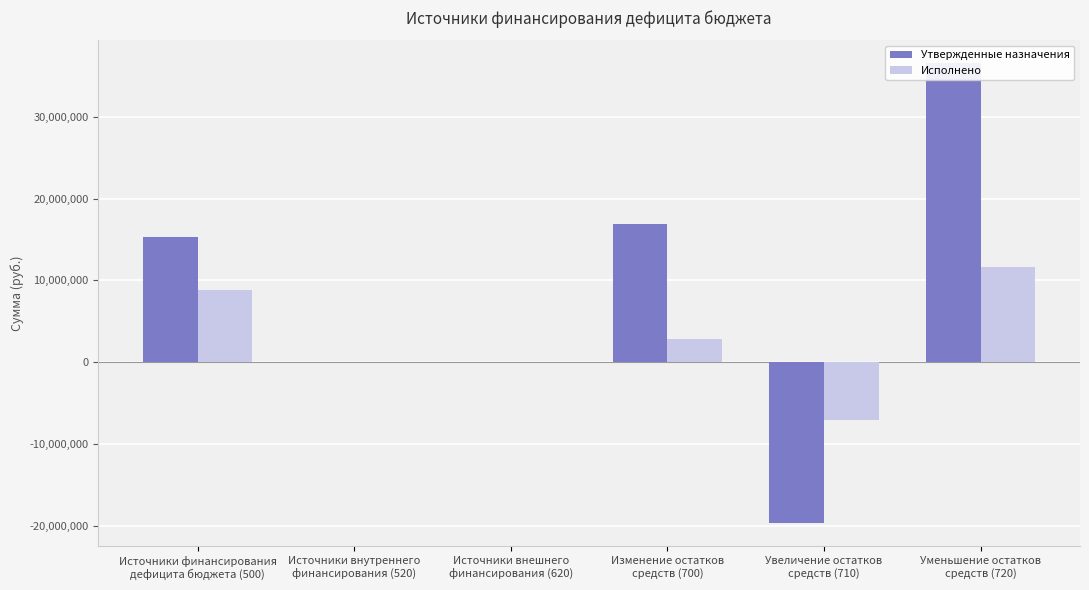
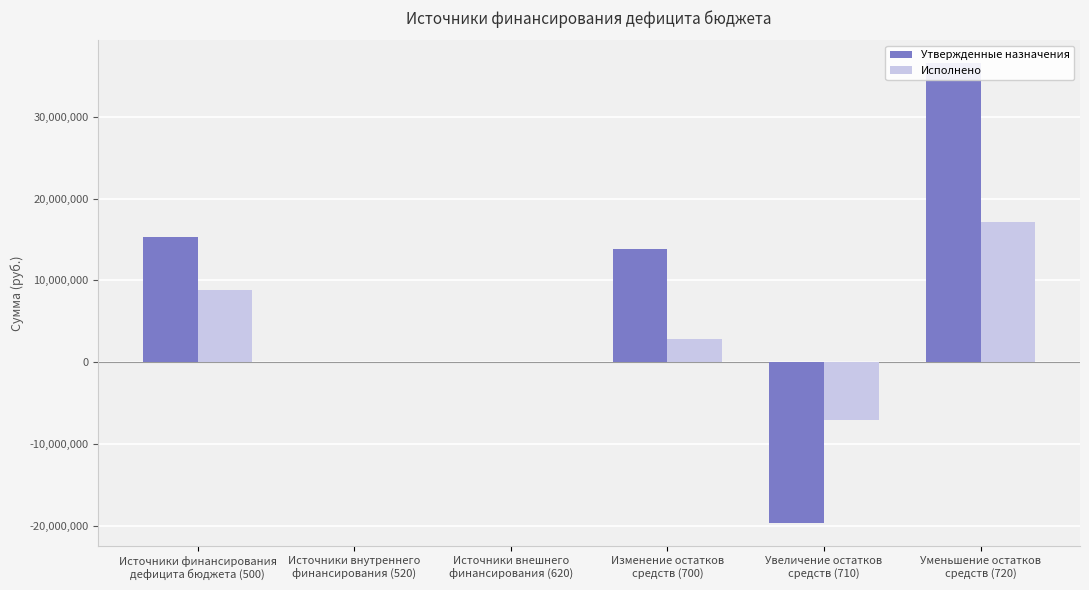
  {
    "Утвержденные назначения": {
      "Источники финансирования дефицита бюджета (500)": "15,000,000",
      "Источники внутреннего финансирования (520)": "0",
      "Источники внешнего финансирования (620)": "0",
-     "Изменение остатков средств (700)": "17,000,000",
+     "Изменение остатков средств (700)": "14,000,000",
      "Увеличение остатков средств (710)": "-20,000,000"
    },
    "Исполнено": {
      "Источники финансирования дефицита бюджета (500)": "9,000,000",
      "Источники внутреннего финансирования (520)": "0",
      "Источники внешнего финансирования (620)": "0",
      "Изменение остатков средств (700)": "3,000,000",
      "Увеличение остатков средств (710)": "-7,000,000",
-     "Уменьшение остатков средств (720)": "12,000,000"
+     "Уменьшение остатков средств (720)": "17,000,000"
    }
  }
